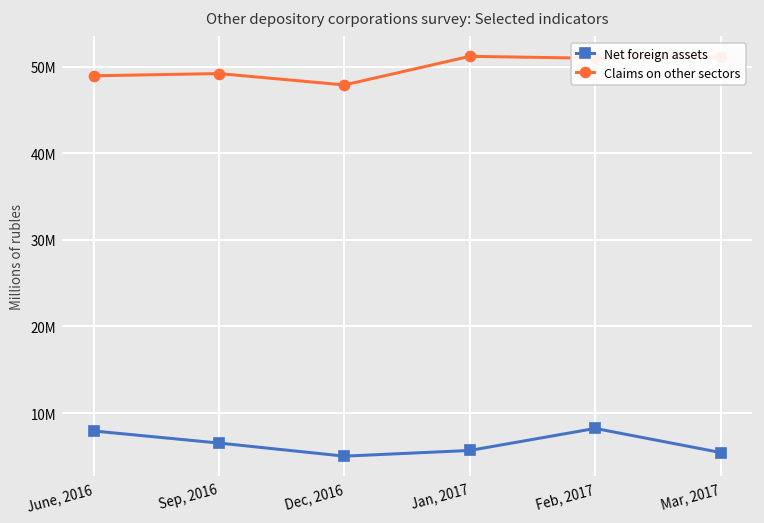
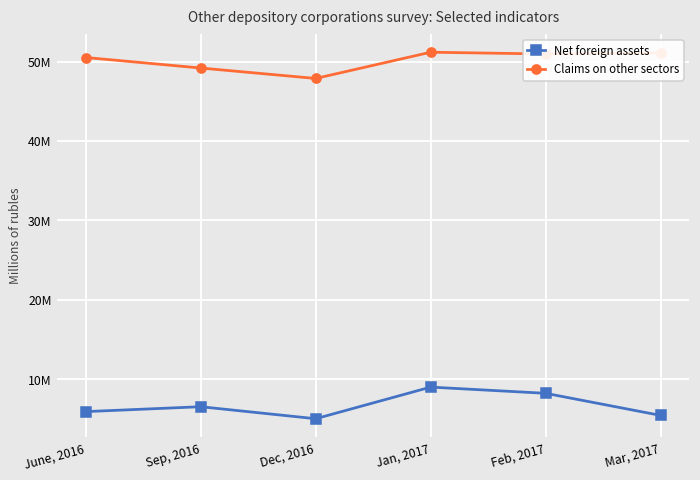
  {
    "Net foreign assets": {
-     "June, 2016": 8000000,
+     "June, 2016": 6000000,
      "Sep, 2016": 7000000,
      "Dec, 2016": 5000000,
-     "Jan, 2017": 6000000,
+     "Jan, 2017": 9000000,
      "Feb, 2017": 8000000,
      "Mar, 2017": 5000000
    },
    "Claims on other sectors": {
-     "June, 2016": 49000000,
+     "June, 2016": 51000000,
      "Sep, 2016": 49000000,
      "Dec, 2016": 48000000,
      "Jan, 2017": 51000000
    }
  }
